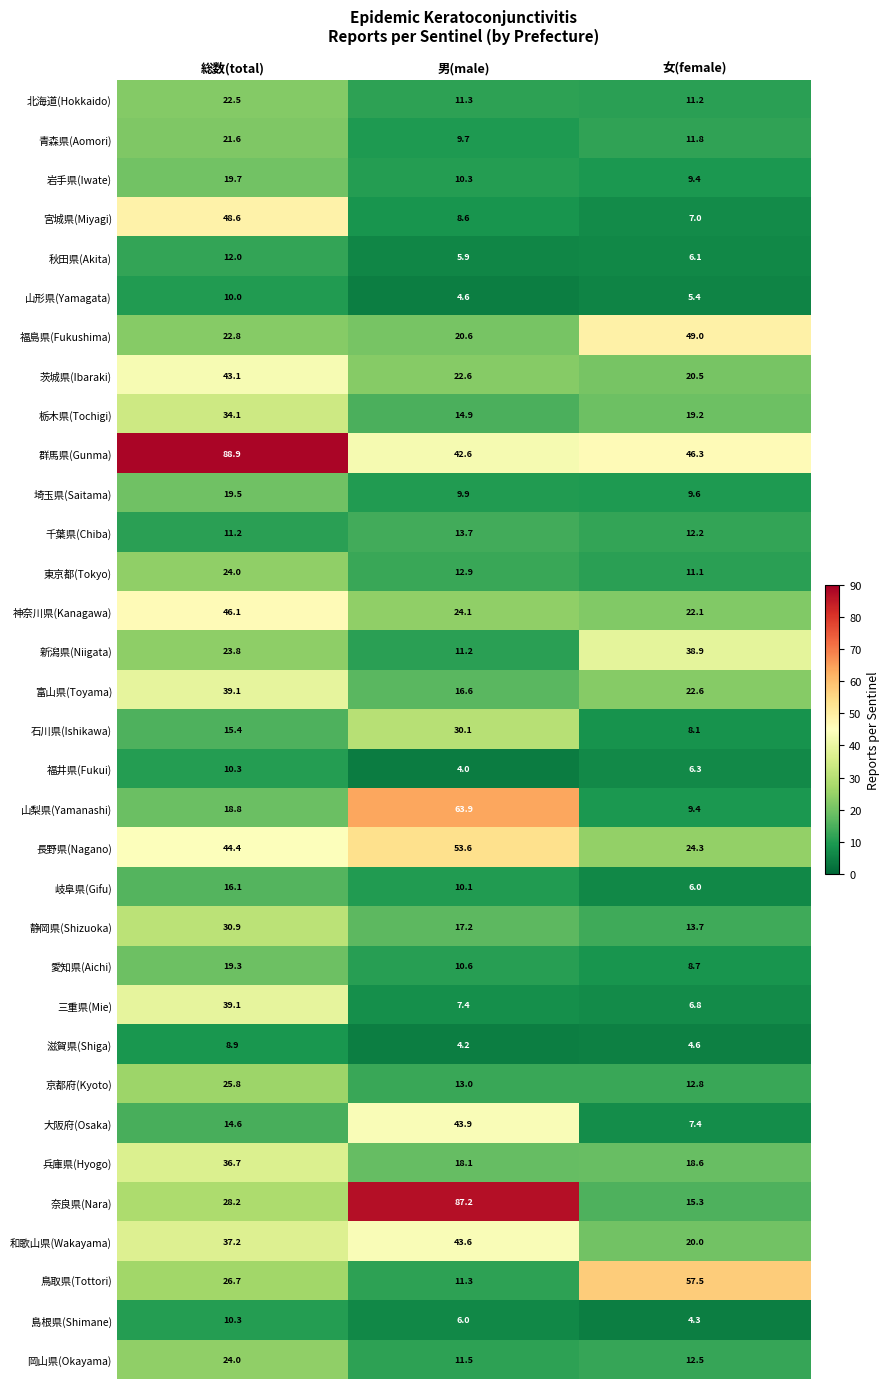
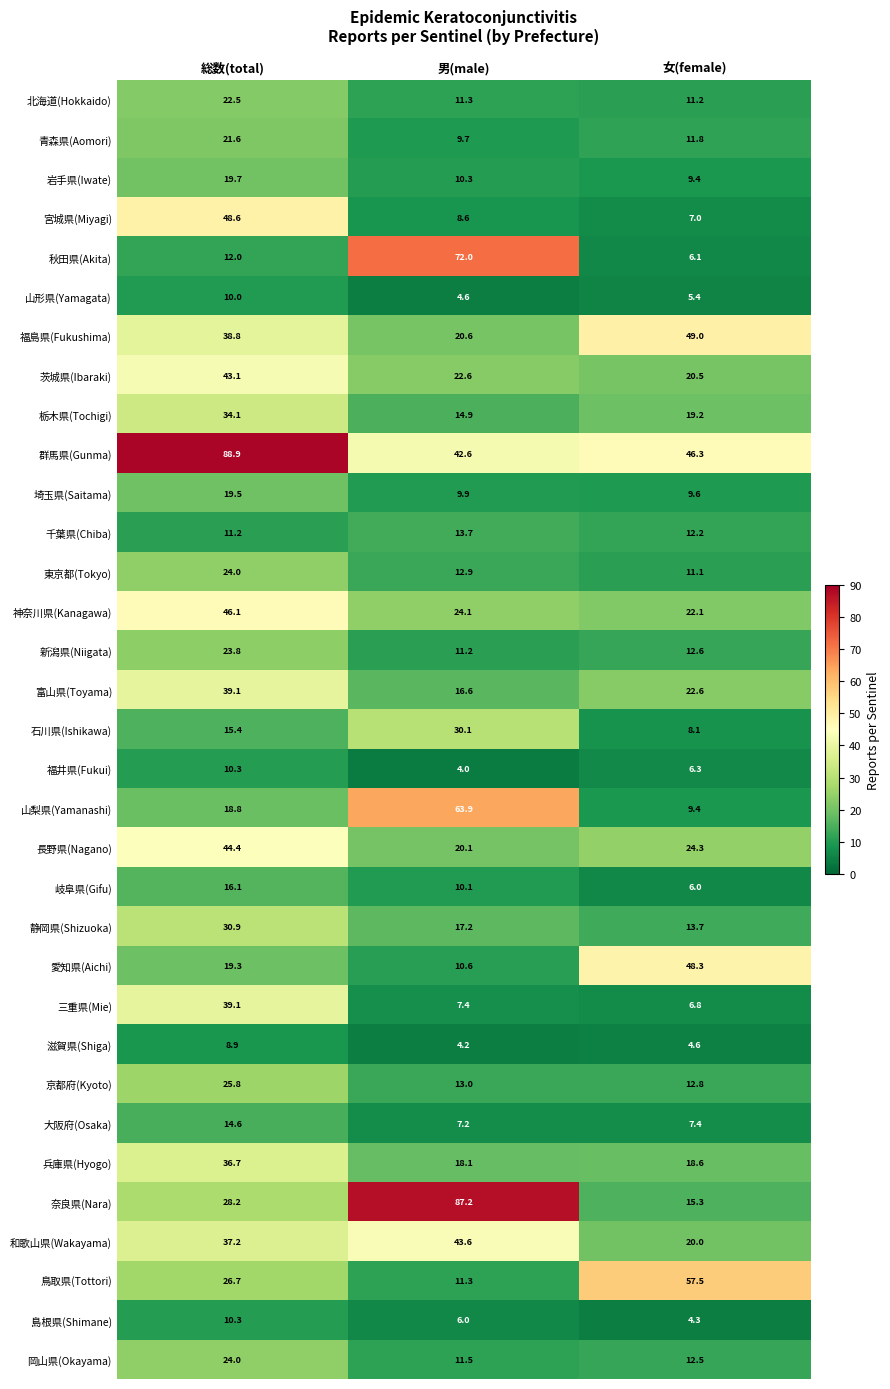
  {
    "北海道(Hokkaido)": {
      "総数(total)": 22.5,
      "男(male)": 11.3,
      "女(female)": 11.2
    },
    "青森県(Aomori)": {
      "総数(total)": 21.6,
      "男(male)": 9.7,
      "女(female)": 11.8
    },
    "岩手県(Iwate)": {
      "総数(total)": 19.7,
      "男(male)": 10.3,
      "女(female)": 9.4
    },
    "宮城県(Miyagi)": {
      "総数(total)": 48.6,
      "男(male)": 8.6,
      "女(female)": 7.0
    },
    "秋田県(Akita)": {
      "総数(total)": 12.0,
-     "男(male)": 5.9,
+     "男(male)": 72.0,
      "女(female)": 6.1
    },
    "山形県(Yamagata)": {
      "総数(total)": 10.0,
      "男(male)": 4.6,
      "女(female)": 5.4
    },
    "福島県(Fukushima)": {
-     "総数(total)": 22.8,
+     "総数(total)": 38.8,
      "男(male)": 20.6,
      "女(female)": 49.0
    },
    "茨城県(Ibaraki)": {
      "総数(total)": 43.1,
      "男(male)": 22.6,
      "女(female)": 20.5
    },
    "栃木県(Tochigi)": {
      "総数(total)": 34.1,
      "男(male)": 14.9,
      "女(female)": 19.2
    },
    "群馬県(Gunma)": {
      "総数(total)": 88.9,
      "男(male)": 42.6,
      "女(female)": 46.3
    },
    "埼玉県(Saitama)": {
      "総数(total)": 19.5,
      "男(male)": 9.9,
      "女(female)": 9.6
    },
    "千葉県(Chiba)": {
      "総数(total)": 11.2,
      "男(male)": 13.7,
      "女(female)": 12.2
    },
    "東京都(Tokyo)": {
      "総数(total)": 24.0,
      "男(male)": 12.9,
      "女(female)": 11.1
    },
    "神奈川県(Kanagawa)": {
      "総数(total)": 46.1,
      "男(male)": 24.1,
      "女(female)": 22.1
    },
    "新潟県(Niigata)": {
      "総数(total)": 23.8,
      "男(male)": 11.2,
-     "女(female)": 38.9
+     "女(female)": 12.6
    },
    "富山県(Toyama)": {
      "総数(total)": 39.1,
      "男(male)": 16.6,
      "女(female)": 22.6
    },
    "石川県(Ishikawa)": {
      "総数(total)": 15.4,
      "男(male)": 30.1,
      "女(female)": 8.1
    },
    "福井県(Fukui)": {
      "総数(total)": 10.3,
      "男(male)": 4.0,
      "女(female)": 6.3
    },
    "山梨県(Yamanashi)": {
      "総数(total)": 18.8,
      "男(male)": 63.9,
      "女(female)": 9.4
    },
    "長野県(Nagano)": {
      "総数(total)": 44.4,
-     "男(male)": 53.6,
+     "男(male)": 20.1,
      "女(female)": 24.3
    },
    "岐阜県(Gifu)": {
      "総数(total)": 16.1,
      "男(male)": 10.1,
      "女(female)": 6.0
    },
    "静岡県(Shizuoka)": {
      "総数(total)": 30.9,
      "男(male)": 17.2,
      "女(female)": 13.7
    },
    "愛知県(Aichi)": {
      "総数(total)": 19.3,
      "男(male)": 10.6,
-     "女(female)": 8.7
+     "女(female)": 48.3
    },
    "三重県(Mie)": {
      "総数(total)": 39.1,
      "男(male)": 7.4,
      "女(female)": 6.8
    },
    "滋賀県(Shiga)": {
      "総数(total)": 8.9,
      "男(male)": 4.2,
      "女(female)": 4.6
    },
    "京都府(Kyoto)": {
      "総数(total)": 25.8,
      "男(male)": 13.0,
      "女(female)": 12.8
    },
    "大阪府(Osaka)": {
      "総数(total)": 14.6,
-     "男(male)": 43.9,
+     "男(male)": 7.2,
      "女(female)": 7.4
    },
    "兵庫県(Hyogo)": {
      "総数(total)": 36.7,
      "男(male)": 18.1,
      "女(female)": 18.6
    },
    "奈良県(Nara)": {
      "総数(total)": 28.2,
      "男(male)": 87.2,
      "女(female)": 15.3
    },
    "和歌山県(Wakayama)": {
      "総数(total)": 37.2,
      "男(male)": 43.6,
      "女(female)": 20.0
    },
    "鳥取県(Tottori)": {
      "総数(total)": 26.7,
      "男(male)": 11.3,
      "女(female)": 57.5
    },
    "島根県(Shimane)": {
      "総数(total)": 10.3,
      "男(male)": 6.0,
      "女(female)": 4.3
    },
    "岡山県(Okayama)": {
      "総数(total)": 24.0,
      "男(male)": 11.5,
      "女(female)": 12.5
    }
  }
